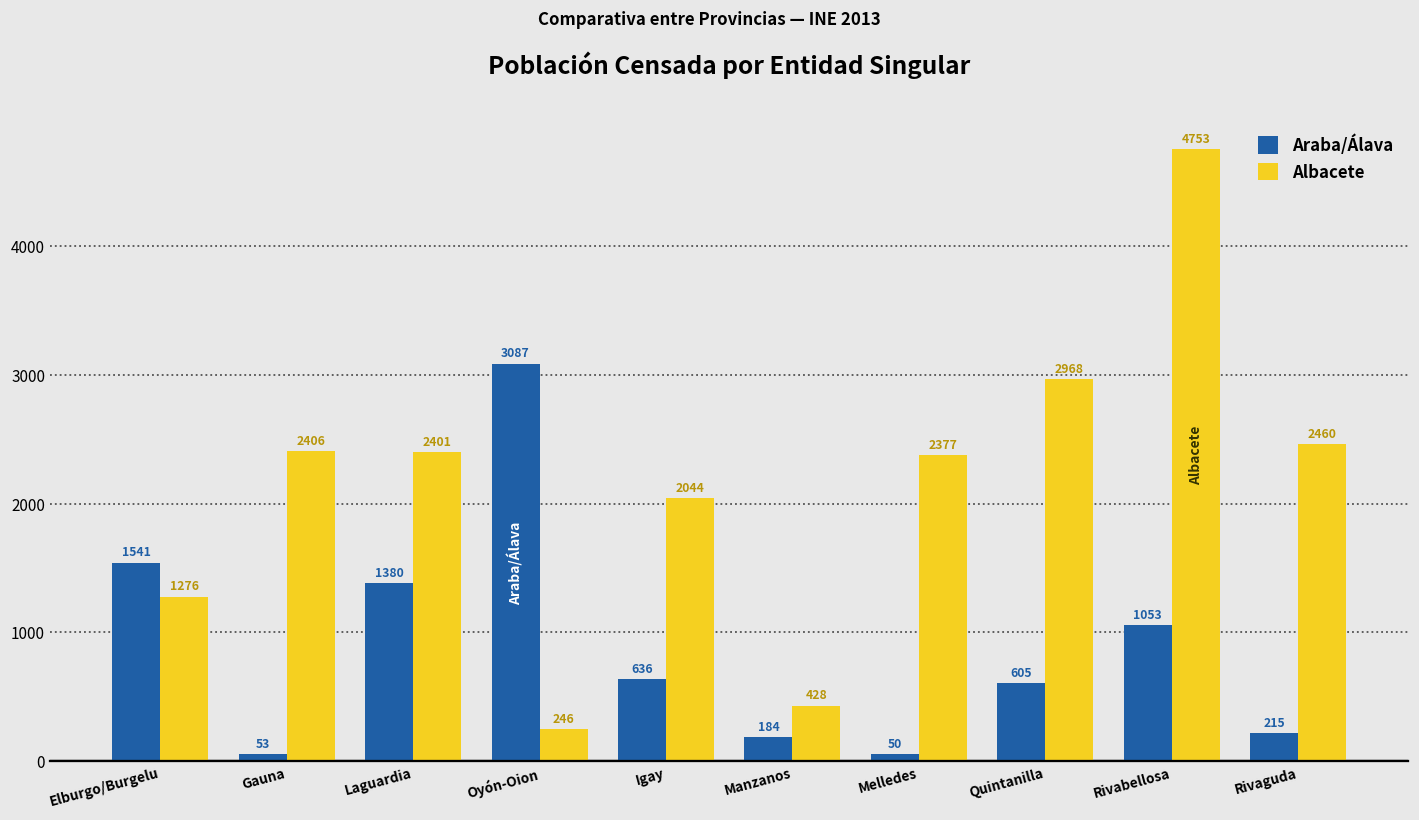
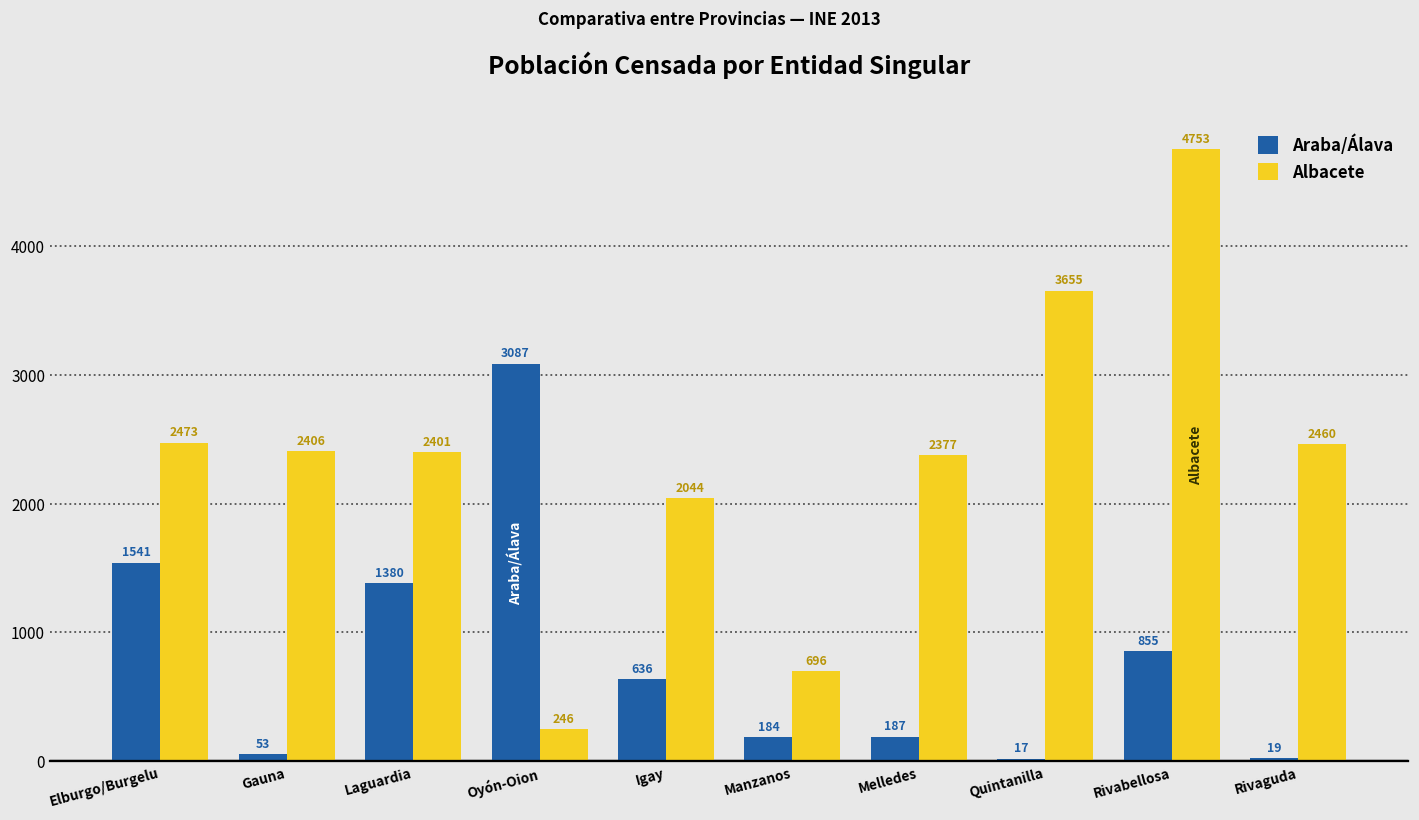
  {
    "Araba/Álava": {
      "Elburgo/Burgelu": 1541,
      "Gauna": 53,
      "Laguardia": 1380,
      "Oyón-Oion": 3087,
      "Igay": 636,
      "Manzanos": 184,
-     "Melledes": 50,
-     "Quintanilla": 605,
-     "Rivabellosa": 1053,
-     "Rivaguda": 215
+     "Melledes": 187,
+     "Quintanilla": 17,
+     "Rivabellosa": 855,
+     "Rivaguda": 19
    },
    "Albacete": {
-     "Elburgo/Burgelu": 1276,
+     "Elburgo/Burgelu": 2473,
      "Gauna": 2406,
      "Laguardia": 2401,
      "Oyón-Oion": 246,
      "Igay": 2044,
-     "Manzanos": 428,
+     "Manzanos": 696,
      "Melledes": 2377,
-     "Quintanilla": 2968,
+     "Quintanilla": 3655,
      "Rivabellosa": 4753,
      "Rivaguda": 2460
    }
  }
